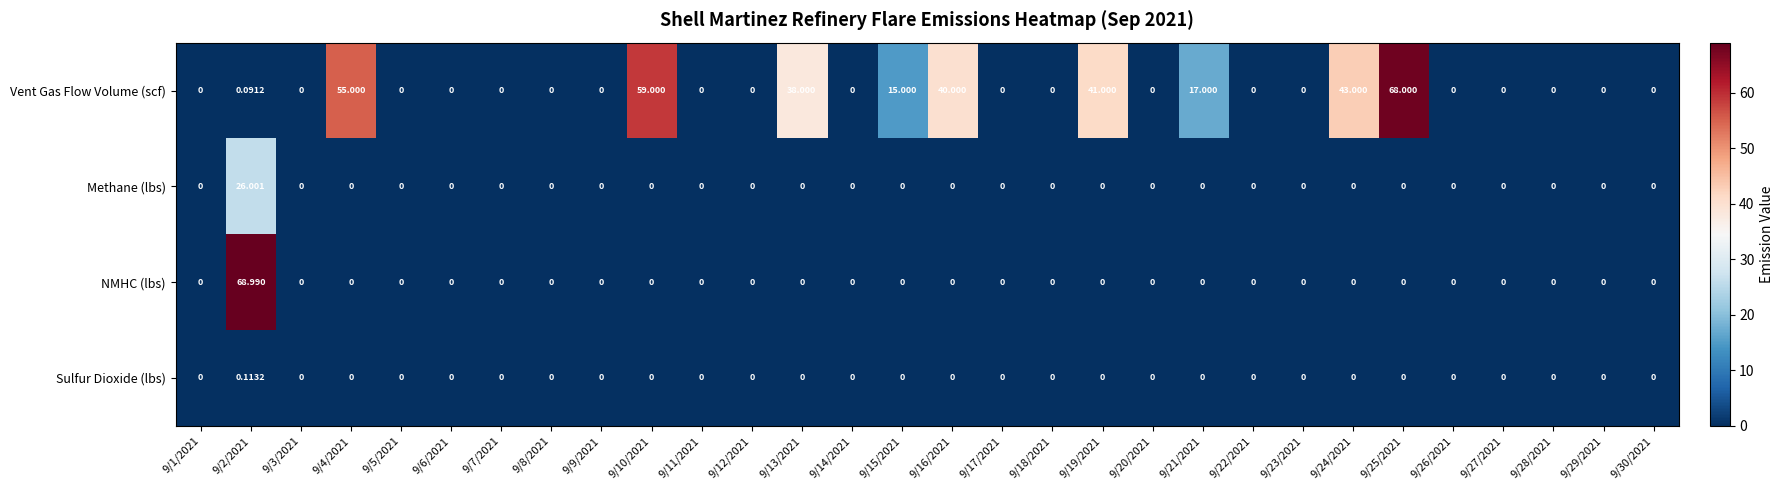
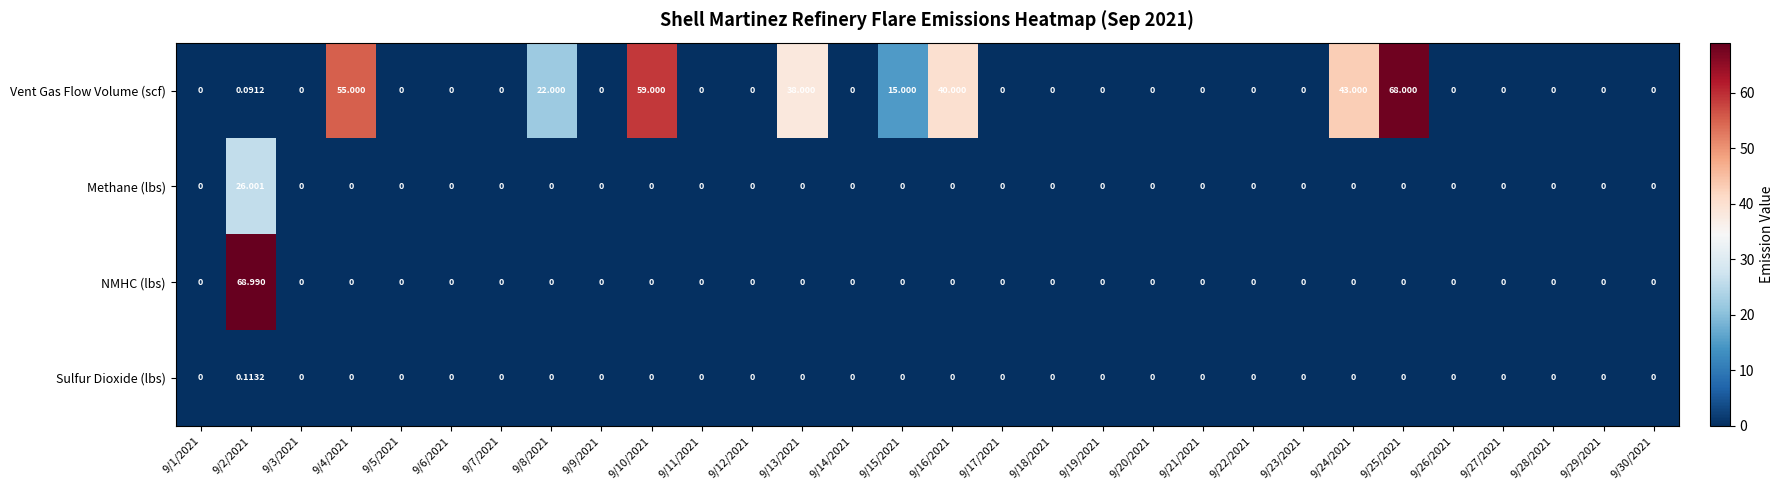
  {
    "Vent Gas Flow Volume (scf)": {
      "9/1/2021": 0,
      "9/2/2021": 0.0912,
      "9/3/2021": 0,
      "9/4/2021": 55.000,
      "9/5/2021": 0,
      "9/6/2021": 0,
      "9/7/2021": 0,
-     "9/8/2021": 0,
+     "9/8/2021": 22.000,
      "9/9/2021": 0,
      "9/10/2021": 59.000,
      "9/11/2021": 0,
      "9/12/2021": 0,
      "9/14/2021": 0,
      "9/15/2021": 15.000,
      "9/17/2021": 0,
      "9/18/2021": 0,
-     "9/19/2021": 41.000,
+     "9/19/2021": 0,
      "9/20/2021": 0,
-     "9/21/2021": 17.000,
+     "9/21/2021": 0,
      "9/22/2021": 0,
      "9/23/2021": 0,
      "9/24/2021": 43.000,
      "9/25/2021": 68.000,
      "9/26/2021": 0,
      "9/27/2021": 0,
      "9/28/2021": 0,
      "9/29/2021": 0,
      "9/30/2021": 0
    },
    "Methane (lbs)": {
      "9/1/2021": 0,
      "9/2/2021": 26.001,
      "9/3/2021": 0,
      "9/4/2021": 0,
      "9/5/2021": 0,
      "9/6/2021": 0,
      "9/7/2021": 0,
      "9/8/2021": 0,
      "9/9/2021": 0,
      "9/10/2021": 0,
      "9/11/2021": 0,
      "9/12/2021": 0,
      "9/13/2021": 0,
      "9/14/2021": 0,
      "9/15/2021": 0,
      "9/16/2021": 0,
      "9/17/2021": 0,
      "9/18/2021": 0,
      "9/19/2021": 0,
      "9/20/2021": 0,
      "9/21/2021": 0,
      "9/22/2021": 0,
      "9/23/2021": 0,
      "9/24/2021": 0,
      "9/25/2021": 0,
      "9/26/2021": 0,
      "9/27/2021": 0,
      "9/28/2021": 0,
      "9/29/2021": 0,
      "9/30/2021": 0
    },
    "NMHC (lbs)": {
      "9/1/2021": 0,
      "9/2/2021": 68.990,
      "9/3/2021": 0,
      "9/4/2021": 0,
      "9/5/2021": 0,
      "9/6/2021": 0,
      "9/7/2021": 0,
      "9/8/2021": 0,
      "9/9/2021": 0,
      "9/10/2021": 0,
      "9/11/2021": 0,
      "9/12/2021": 0,
      "9/13/2021": 0,
      "9/14/2021": 0,
      "9/15/2021": 0,
      "9/16/2021": 0,
      "9/17/2021": 0,
      "9/18/2021": 0,
      "9/19/2021": 0,
      "9/20/2021": 0,
      "9/21/2021": 0,
      "9/22/2021": 0,
      "9/23/2021": 0,
      "9/24/2021": 0,
      "9/25/2021": 0,
      "9/26/2021": 0,
      "9/27/2021": 0,
      "9/28/2021": 0,
      "9/29/2021": 0,
      "9/30/2021": 0
    },
    "Sulfur Dioxide (lbs)": {
      "9/1/2021": 0,
      "9/2/2021": 0.1132,
      "9/3/2021": 0,
      "9/4/2021": 0,
      "9/5/2021": 0,
      "9/6/2021": 0,
      "9/7/2021": 0,
      "9/8/2021": 0,
      "9/9/2021": 0,
      "9/10/2021": 0,
      "9/11/2021": 0,
      "9/12/2021": 0,
      "9/13/2021": 0,
      "9/14/2021": 0,
      "9/15/2021": 0,
      "9/16/2021": 0,
      "9/17/2021": 0,
      "9/18/2021": 0,
      "9/19/2021": 0,
      "9/20/2021": 0,
      "9/21/2021": 0,
      "9/22/2021": 0,
      "9/23/2021": 0,
      "9/24/2021": 0,
      "9/25/2021": 0,
      "9/26/2021": 0,
      "9/27/2021": 0,
      "9/28/2021": 0,
      "9/29/2021": 0,
      "9/30/2021": 0
    }
  }
